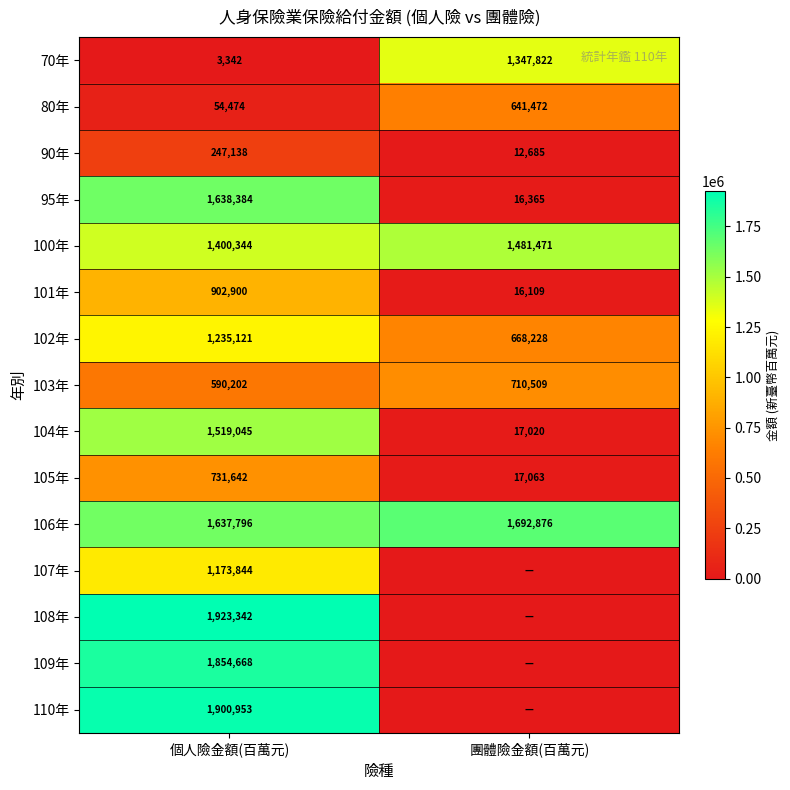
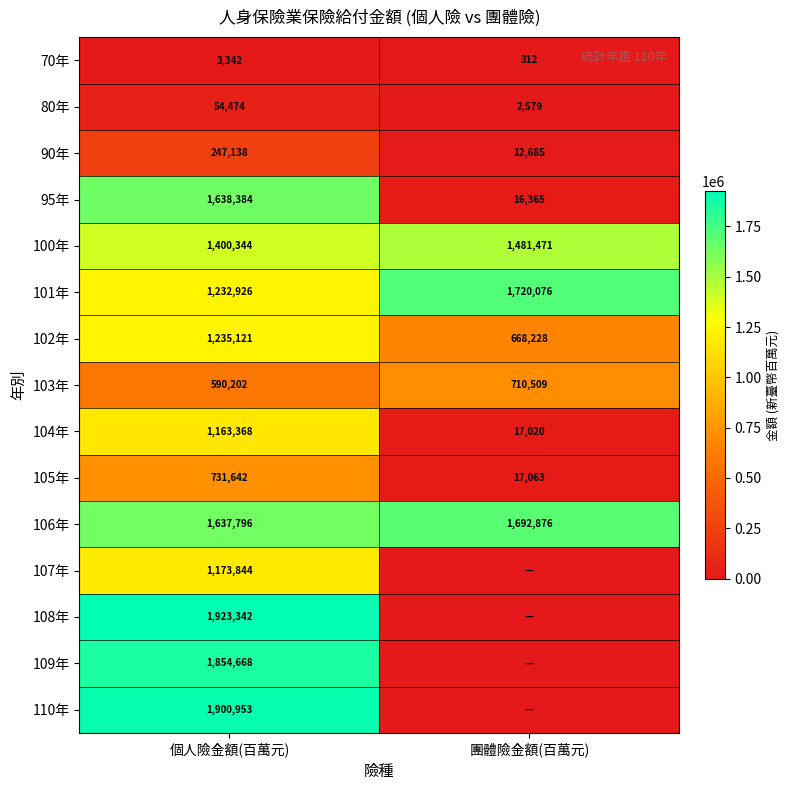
  {
    "70年": {
      "個人險金額(百萬元)": "3,342",
-     "團體險金額(百萬元)": "1,347,822"
+     "團體險金額(百萬元)": "312"
    },
    "80年": {
      "個人險金額(百萬元)": "54,474",
-     "團體險金額(百萬元)": "641,472"
+     "團體險金額(百萬元)": "2,579"
    },
    "90年": {
      "個人險金額(百萬元)": "247,138",
      "團體險金額(百萬元)": "12,685"
    },
    "95年": {
      "個人險金額(百萬元)": "1,638,384",
      "團體險金額(百萬元)": "16,365"
    },
    "100年": {
      "個人險金額(百萬元)": "1,400,344",
      "團體險金額(百萬元)": "1,481,471"
    },
    "101年": {
-     "個人險金額(百萬元)": "902,900",
-     "團體險金額(百萬元)": "16,109"
+     "個人險金額(百萬元)": "1,232,926",
+     "團體險金額(百萬元)": "1,720,076"
    },
    "102年": {
      "個人險金額(百萬元)": "1,235,121",
      "團體險金額(百萬元)": "668,228"
    },
    "103年": {
      "個人險金額(百萬元)": "590,202",
      "團體險金額(百萬元)": "710,509"
    },
    "104年": {
-     "個人險金額(百萬元)": "1,519,045",
+     "個人險金額(百萬元)": "1,163,368",
      "團體險金額(百萬元)": "17,020"
    },
    "105年": {
      "個人險金額(百萬元)": "731,642",
      "團體險金額(百萬元)": "17,063"
    },
    "106年": {
      "個人險金額(百萬元)": "1,637,796",
      "團體險金額(百萬元)": "1,692,876"
    },
    "107年": {
      "個人險金額(百萬元)": "1,173,844"
    },
    "108年": {
      "個人險金額(百萬元)": "1,923,342"
    },
    "109年": {
      "個人險金額(百萬元)": "1,854,668"
    },
    "110年": {
      "個人險金額(百萬元)": "1,900,953"
    }
  }
